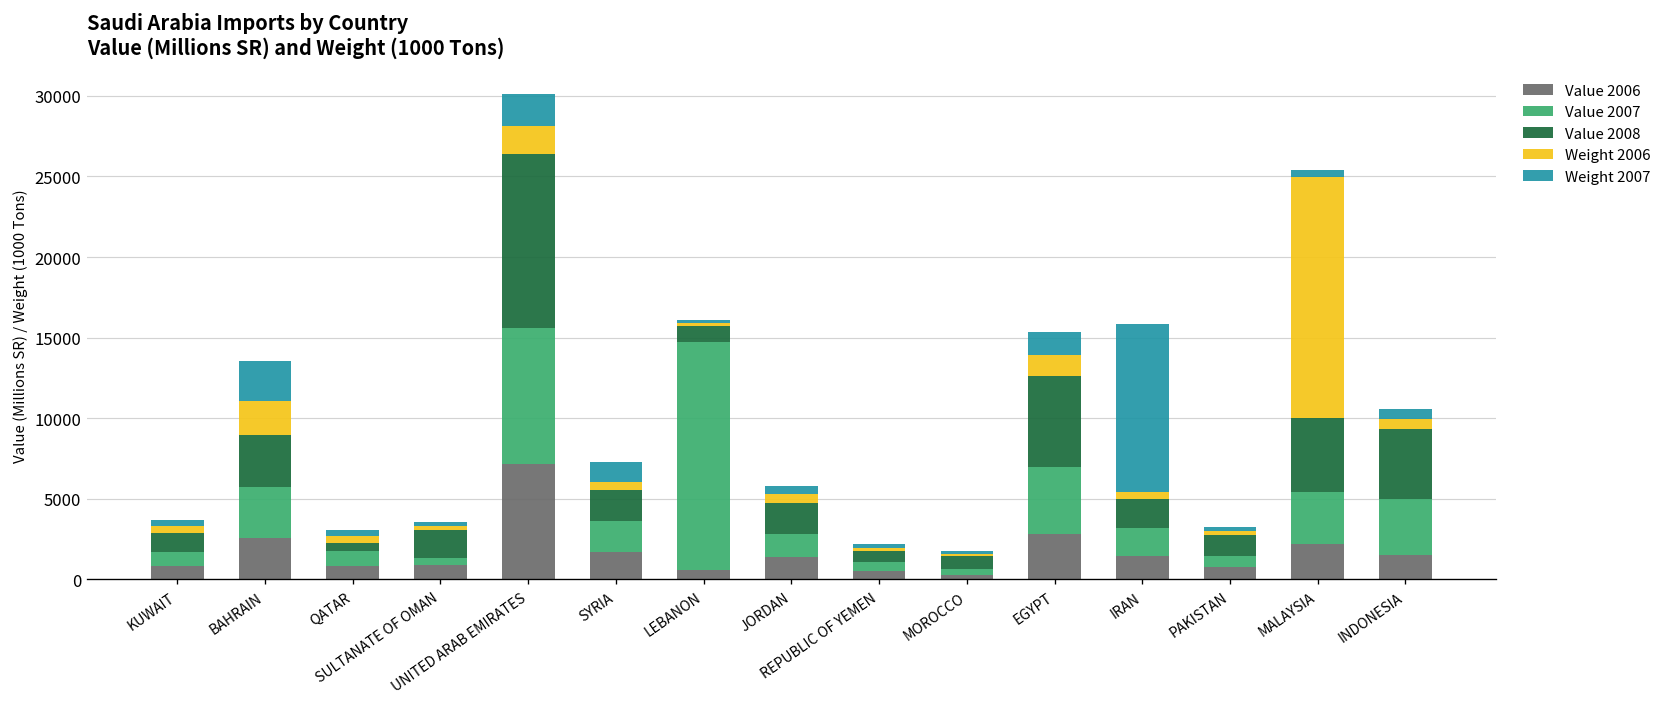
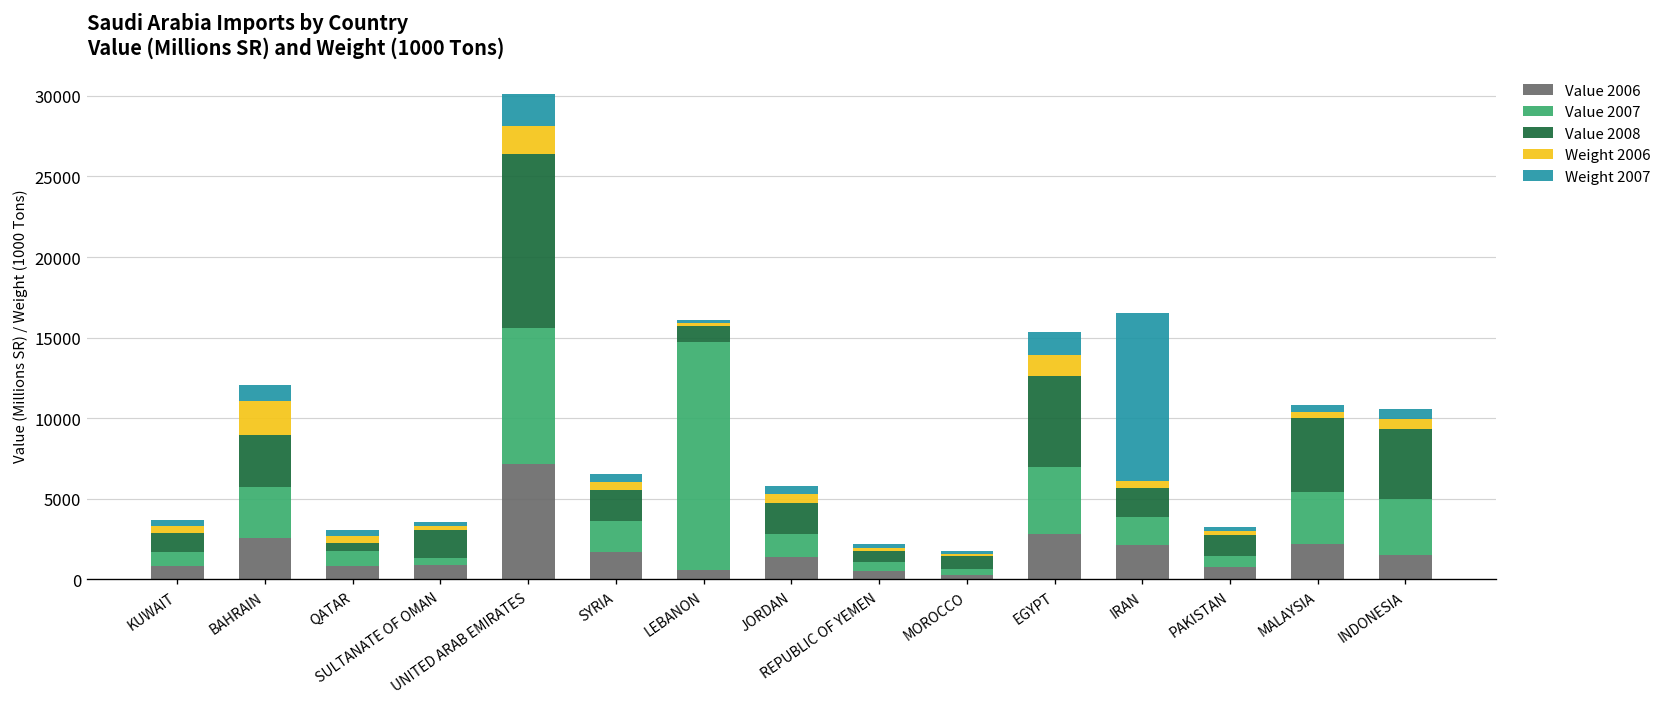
  {
    "Value 2006": {
      "KUWAIT": 800,
      "BAHRAIN": 2600,
      "QATAR": 800,
      "SULTANATE OF OMAN": 900,
      "UNITED ARAB EMIRATES": 7200,
      "SYRIA": 1700,
      "LEBANON": 600,
      "JORDAN": 1400,
      "REPUBLIC OF YEMEN": 500,
      "MOROCCO": 300,
      "EGYPT": 2800,
-     "IRAN": 1400,
+     "IRAN": 2100,
      "PAKISTAN": 700,
      "MALAYSIA": 2200,
      "INDONESIA": 1500
    },
    "Value 2007": {
      "KUWAIT": 800,
      "BAHRAIN": 3100,
      "QATAR": 1000,
      "SULTANATE OF OMAN": 400,
      "UNITED ARAB EMIRATES": 8400,
      "SYRIA": 1900,
      "LEBANON": 14200,
      "JORDAN": 1500,
      "REPUBLIC OF YEMEN": 500,
      "MOROCCO": 400,
      "EGYPT": 4200,
      "IRAN": 1700,
      "PAKISTAN": 700,
      "MALAYSIA": 3200,
      "INDONESIA": 3500
    },
    "Value 2008": {
      "KUWAIT": 1200,
      "BAHRAIN": 3200,
      "QATAR": 500,
      "SULTANATE OF OMAN": 1800,
      "UNITED ARAB EMIRATES": 10800,
      "SYRIA": 2000,
      "LEBANON": 1000,
      "JORDAN": 1900,
      "REPUBLIC OF YEMEN": 700,
      "MOROCCO": 800,
      "EGYPT": 5600,
      "IRAN": 1800,
      "PAKISTAN": 1300,
      "MALAYSIA": 4600,
      "INDONESIA": 4300
    },
    "Weight 2006": {
      "KUWAIT": 500,
      "BAHRAIN": 2100,
      "QATAR": 400,
      "SULTANATE OF OMAN": 200,
      "UNITED ARAB EMIRATES": 1700,
      "SYRIA": 500,
      "JORDAN": 500,
      "REPUBLIC OF YEMEN": 200,
      "EGYPT": 1300,
      "IRAN": 400,
      "PAKISTAN": 300,
-     "MALAYSIA": 15000,
+     "MALAYSIA": 400,
      "INDONESIA": 600
    },
    "Weight 2007": {
      "KUWAIT": 300,
-     "BAHRAIN": 2400,
+     "BAHRAIN": 900,
      "QATAR": 400,
      "SULTANATE OF OMAN": 200,
      "UNITED ARAB EMIRATES": 1900,
-     "SYRIA": 1300,
+     "SYRIA": 500,
      "JORDAN": 500,
      "REPUBLIC OF YEMEN": 200,
      "EGYPT": 1400,
      "IRAN": 10400,
      "PAKISTAN": 200,
      "MALAYSIA": 400,
      "INDONESIA": 700
    }
  }
